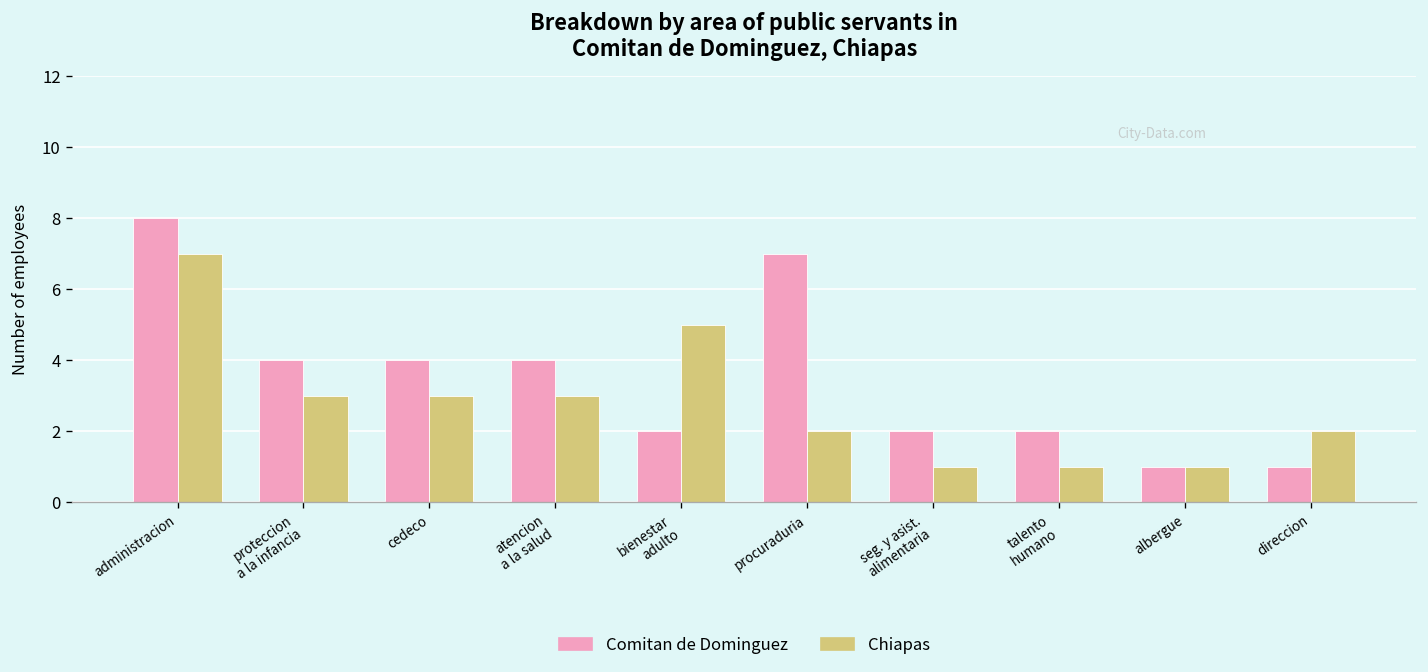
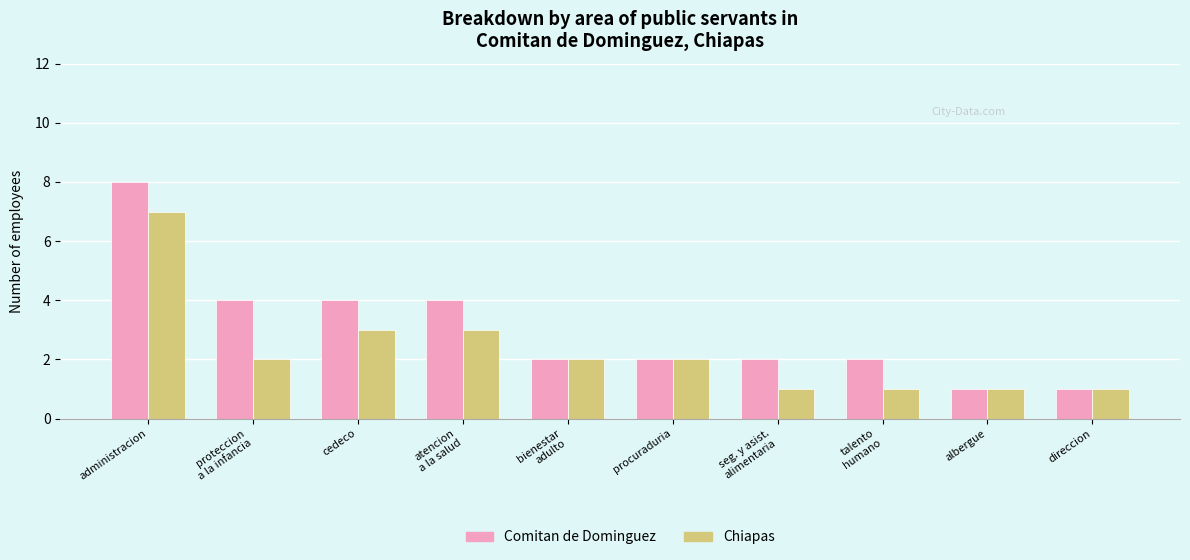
  {
    "Comitan de Dominguez": {
      "administracion": 8,
      "proteccion a la infancia": 4,
      "cedeco": 4,
      "atencion a la salud": 4,
      "bienestar adulto": 2,
-     "procuraduria": 7,
+     "procuraduria": 2,
      "seg. y asist. alimentaria": 2,
      "talento humano": 2,
      "albergue": 1,
      "direccion": 1
    },
    "Chiapas": {
      "administracion": 7,
-     "proteccion a la infancia": 3,
+     "proteccion a la infancia": 2,
      "cedeco": 3,
      "atencion a la salud": 3,
-     "bienestar adulto": 5,
+     "bienestar adulto": 2,
      "procuraduria": 2,
      "seg. y asist. alimentaria": 1,
      "talento humano": 1,
      "albergue": 1,
-     "direccion": 2
+     "direccion": 1
    }
  }
